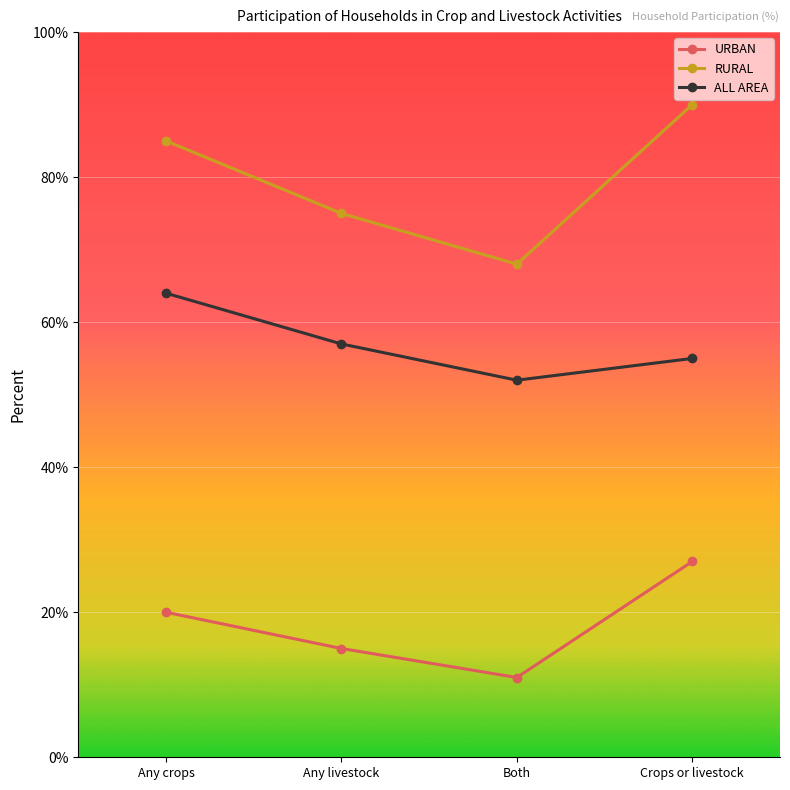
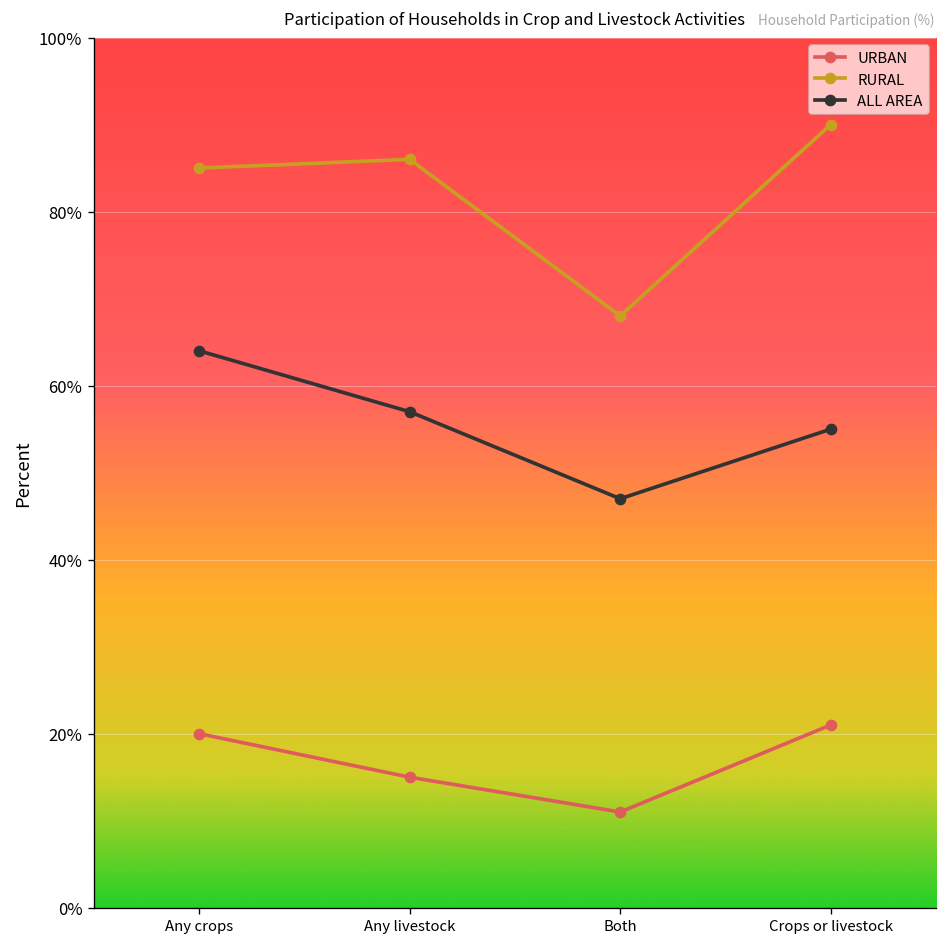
  {
    "URBAN": {
      "Any crops": "20%",
      "Any livestock": "15%",
      "Both": "11%",
-     "Crops or livestock": "27%"
+     "Crops or livestock": "21%"
    },
    "RURAL": {
      "Any crops": "85%",
-     "Any livestock": "75%",
+     "Any livestock": "86%",
      "Both": "68%",
      "Crops or livestock": "90%"
    },
    "ALL AREA": {
      "Any crops": "64%",
      "Any livestock": "57%",
-     "Both": "52%",
+     "Both": "47%",
      "Crops or livestock": "55%"
    }
  }
